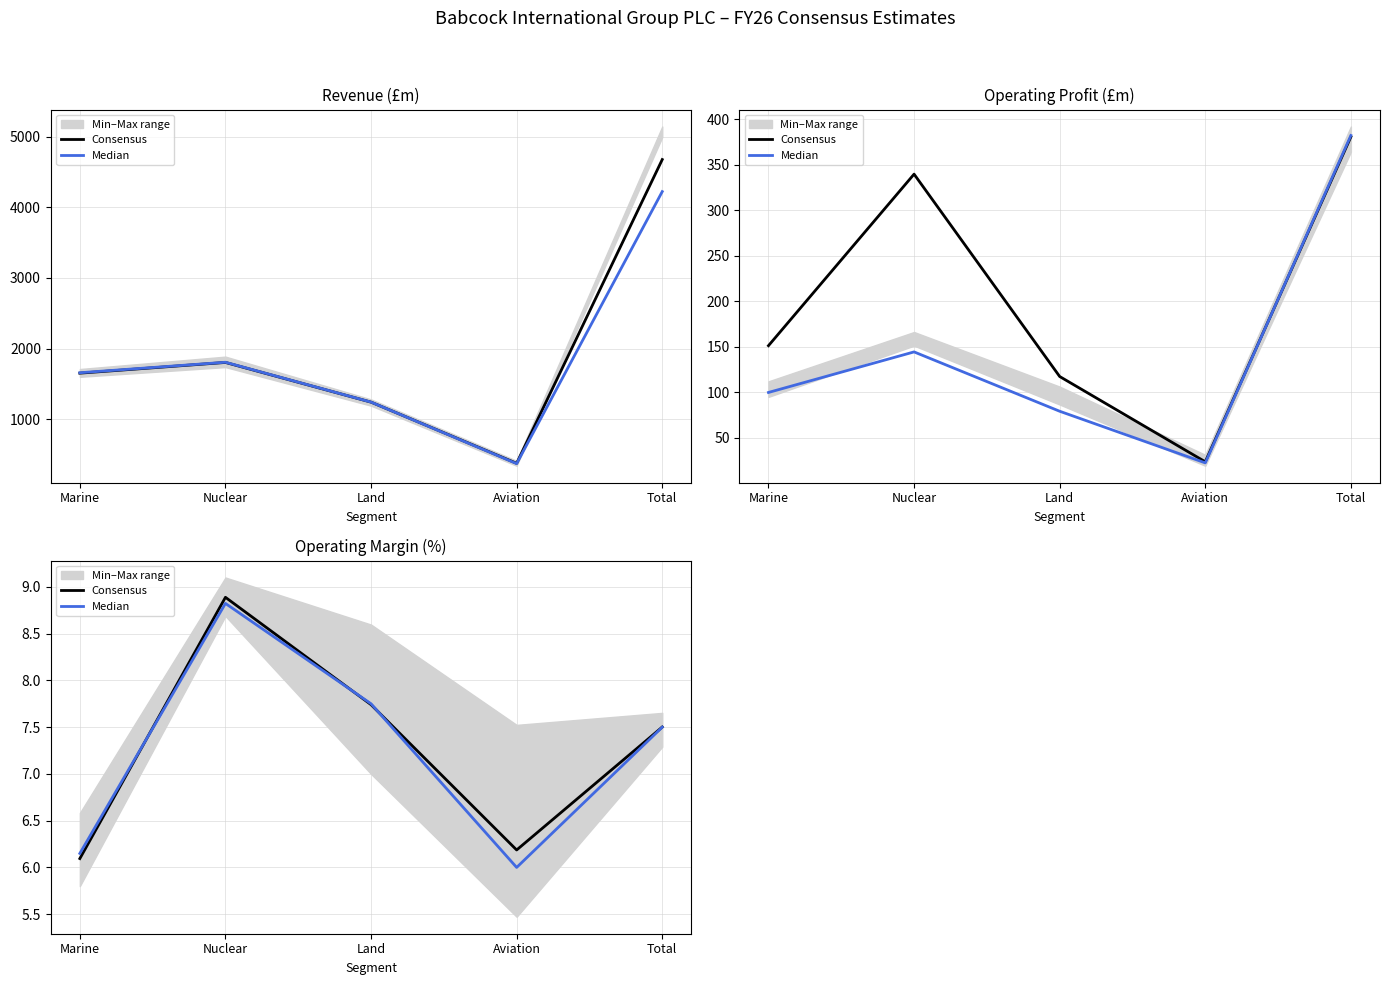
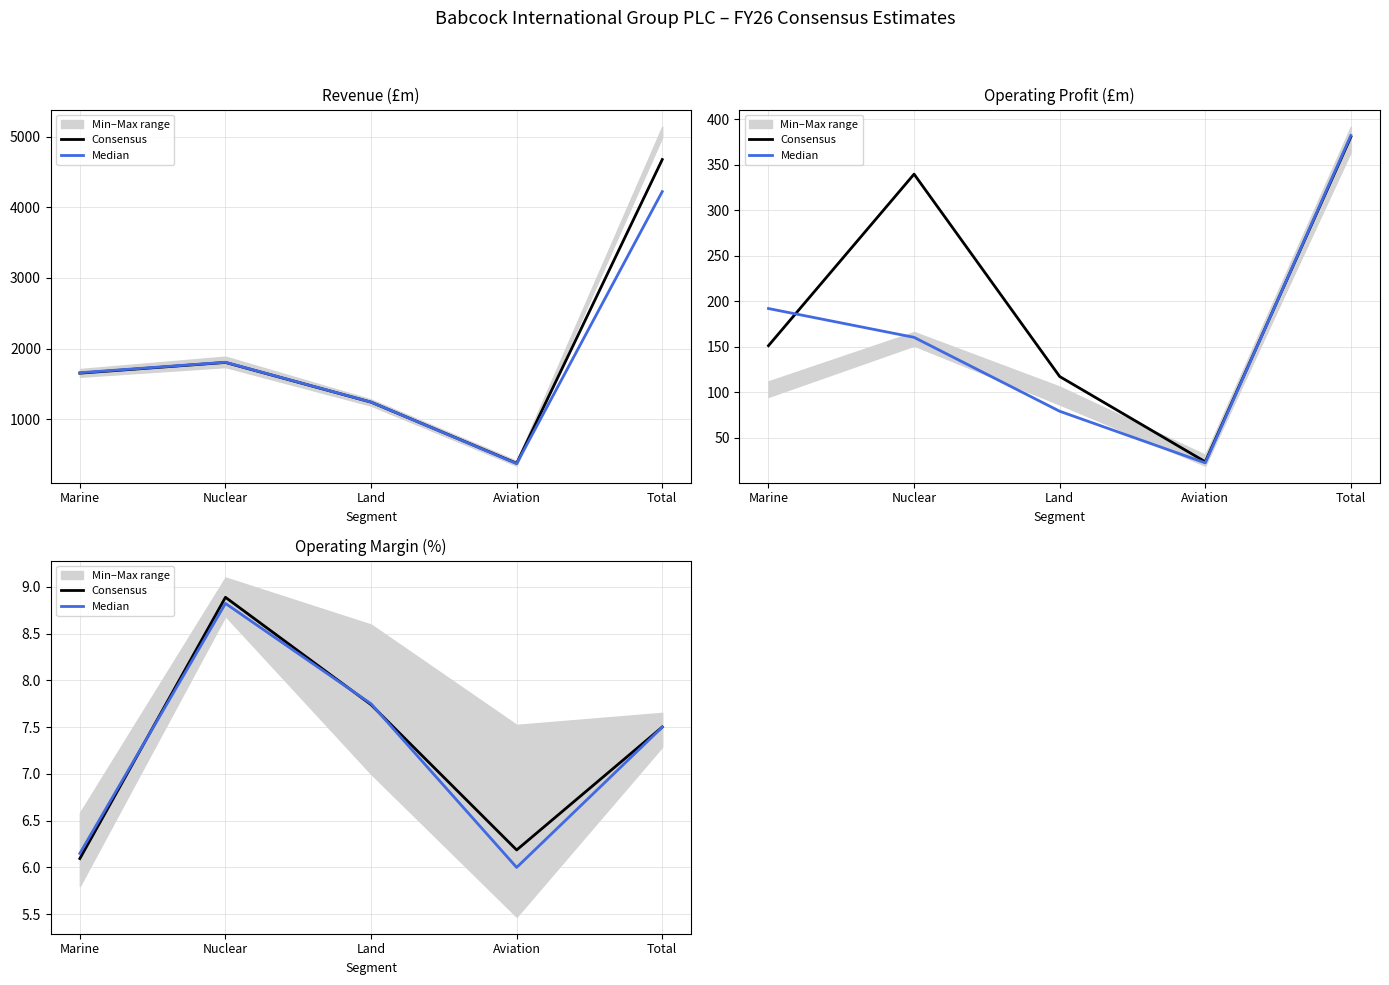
  {
    "Revenue (£m)": {
      "Consensus": {
        "Total": 4700
      },
      "Median": {
        "Total": 4200
      }
    },
    "Operating Profit (£m)": {
      "Consensus": {
        "Marine": 150,
        "Nuclear": 340,
        "Land": 120
      },
      "Median": {
-       "Marine": 100,
-       "Nuclear": 140,
+       "Marine": 190,
+       "Nuclear": 160,
        "Land": 80
      }
    },
    "Operating Margin (%)": {
      "Consensus": {
        "Marine": 6.1,
        "Nuclear": 8.9,
        "Aviation": 6.2
      },
      "Median": {
        "Marine": 6.1,
        "Nuclear": 8.8,
        "Aviation": 6.0
      }
    }
  }
